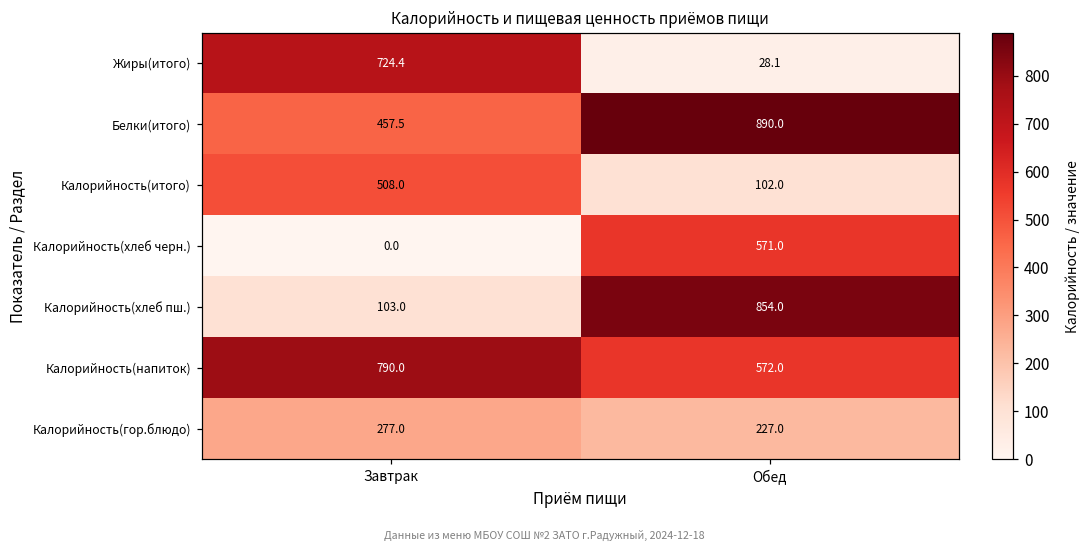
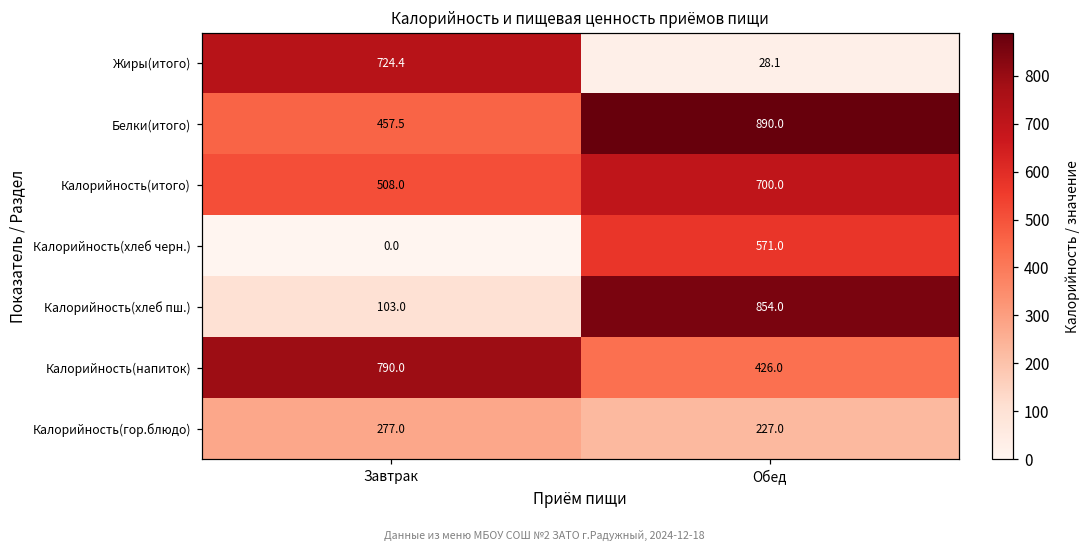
  {
    "Жиры(итого)": {
      "Завтрак": 724.4,
      "Обед": 28.1
    },
    "Белки(итого)": {
      "Завтрак": 457.5,
      "Обед": 890.0
    },
    "Калорийность(итого)": {
      "Завтрак": 508.0,
-     "Обед": 102.0
+     "Обед": 700.0
    },
    "Калорийность(хлеб черн.)": {
      "Завтрак": 0.0,
      "Обед": 571.0
    },
    "Калорийность(хлеб пш.)": {
      "Завтрак": 103.0,
      "Обед": 854.0
    },
    "Калорийность(напиток)": {
      "Завтрак": 790.0,
-     "Обед": 572.0
+     "Обед": 426.0
    },
    "Калорийность(гор.блюдо)": {
      "Завтрак": 277.0,
      "Обед": 227.0
    }
  }
